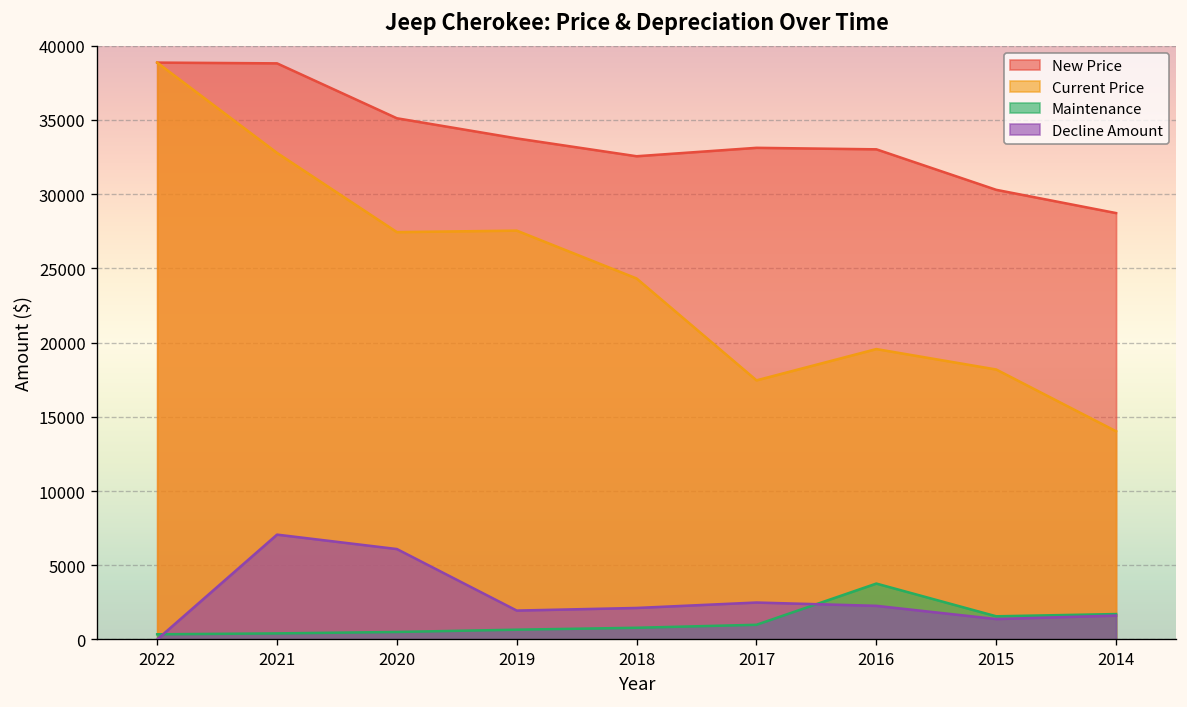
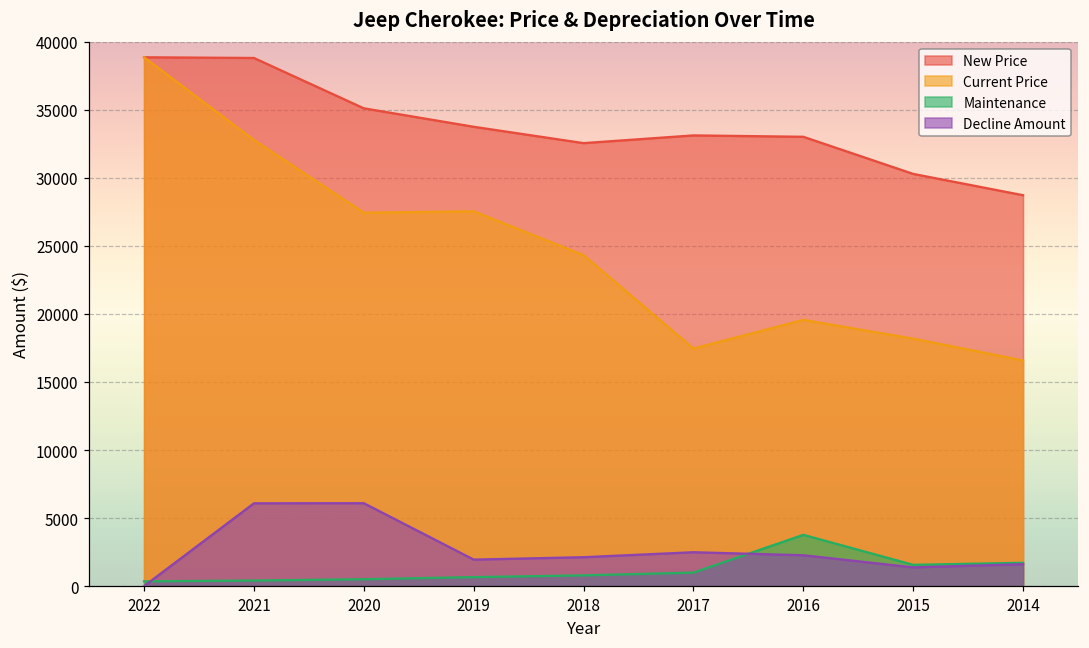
  {
    "New Price": {
      "2021": 38800,
      "2020": 35100,
      "2019": 33800,
      "2018": 32600,
      "2017": 33100,
      "2016": 33000,
      "2015": 30300,
      "2014": 28700
    },
    "Current Price": {
      "2021": 32800,
      "2020": 27400,
      "2019": 27500,
      "2018": 24300,
      "2017": 17500,
      "2016": 19600,
      "2015": 18200,
-     "2014": 14000
+     "2014": 16600
    },
    "Maintenance": {
      "2022": 300,
      "2021": 400,
      "2020": 500,
      "2019": 700,
      "2018": 800,
      "2017": 1000,
      "2016": 3800
    },
    "Decline Amount": {
      "2022": 0,
-     "2021": 7100,
+     "2021": 6100,
      "2020": 6100,
      "2019": 1900,
      "2018": 2100,
      "2017": 2500,
      "2016": 2300
    }
  }
